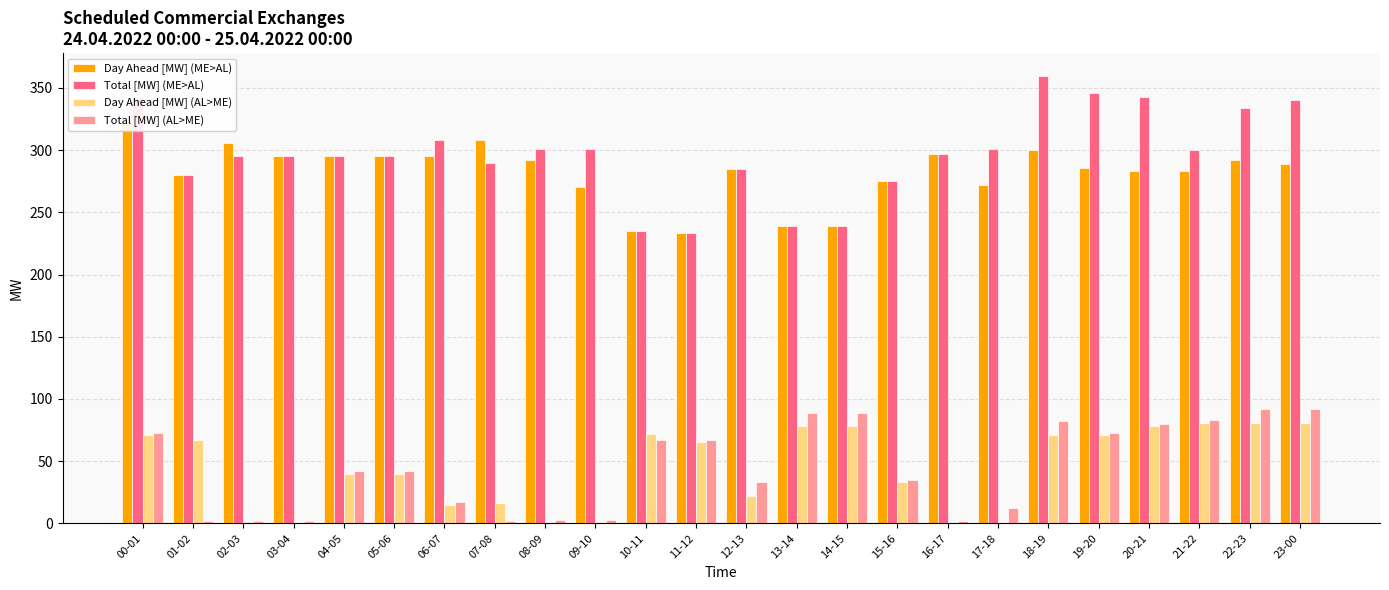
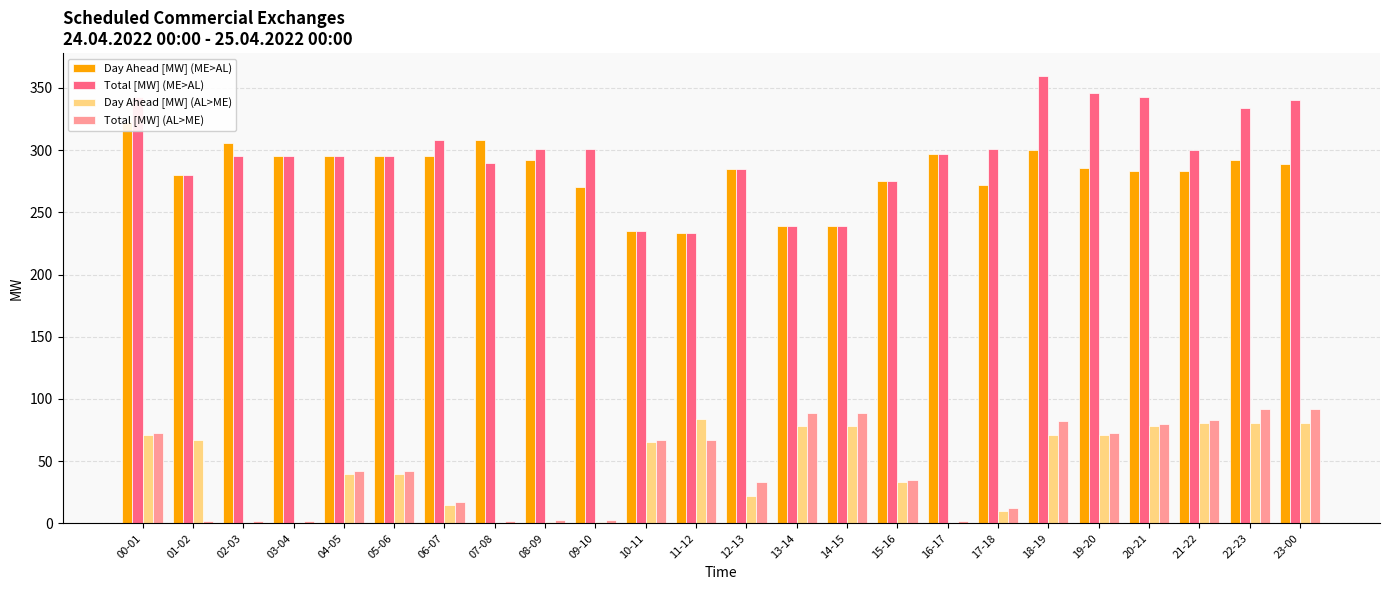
  {
    "Day Ahead [MW] (ME>AL)": {
      "01-02": 280,
      "02-03": 306,
      "03-04": 295,
      "04-05": 295,
      "05-06": 295,
      "06-07": 295,
      "07-08": 308,
      "08-09": 292,
      "09-10": 270,
      "10-11": 235,
      "11-12": 233,
      "12-13": 285,
      "13-14": 239,
      "14-15": 239,
      "15-16": 275,
      "16-17": 297,
      "17-18": 272,
      "18-19": 300,
      "19-20": 286,
      "20-21": 283,
      "21-22": 283,
      "22-23": 292,
      "23-00": 289
    },
    "Day Ahead [MW] (AL>ME)": {
      "00-01": 71,
      "01-02": 67,
      "02-03": 0,
      "03-04": 0,
      "04-05": 40,
      "05-06": 40,
      "06-07": 15,
-     "07-08": 16,
-     "10-11": 72,
-     "11-12": 65,
+     "07-08": 0,
+     "10-11": 65,
+     "11-12": 84,
      "12-13": 22,
      "13-14": 78,
      "14-15": 78,
      "15-16": 33,
      "16-17": 0,
-     "17-18": 1,
+     "17-18": 10,
      "18-19": 71,
      "19-20": 71,
      "20-21": 78,
      "21-22": 81,
      "22-23": 81,
      "23-00": 81
    }
  }
